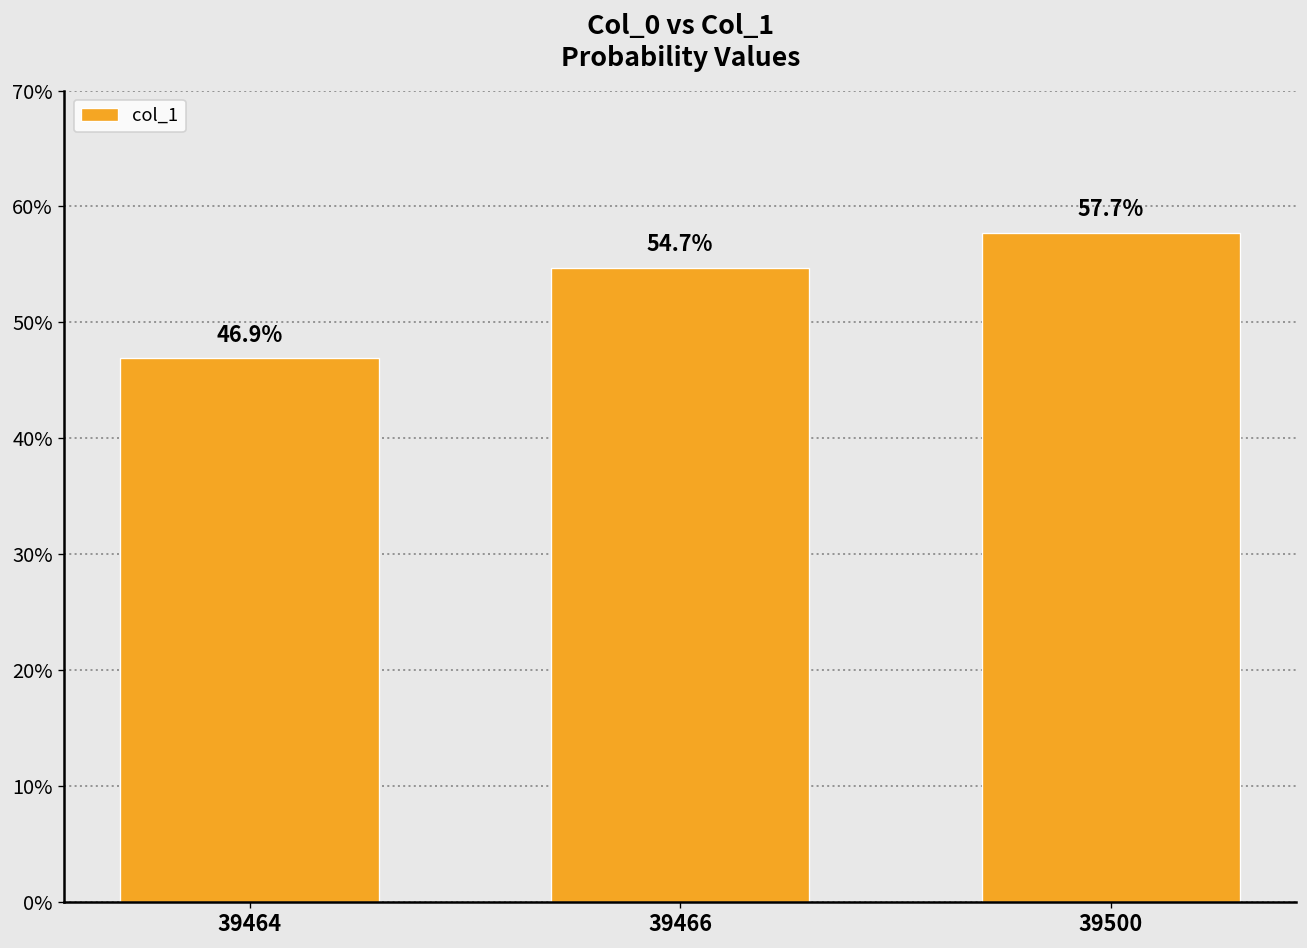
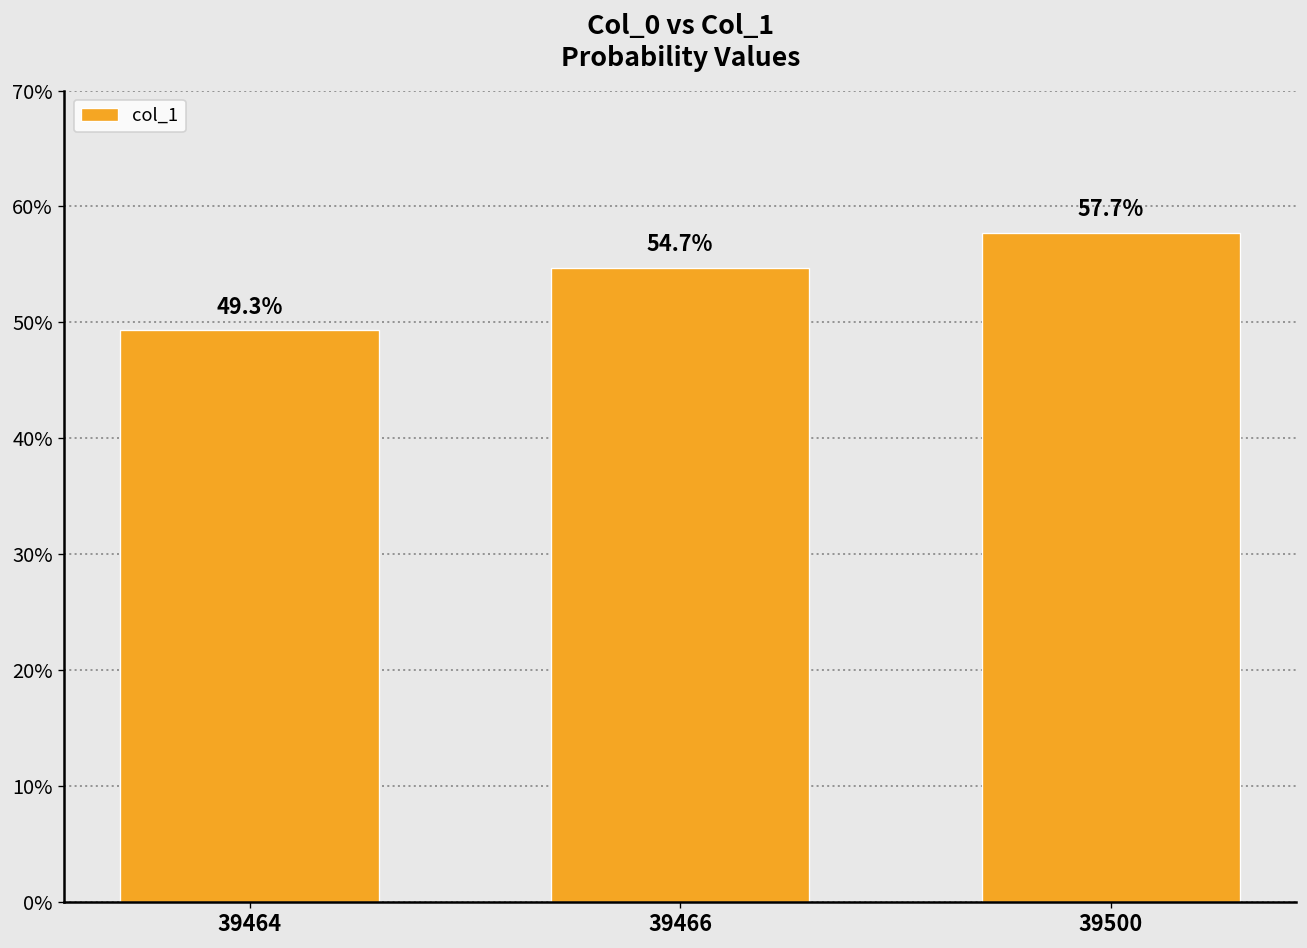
  {
-   "39464": "46.9%",
+   "39464": "49.3%",
    "39466": "54.7%",
    "39500": "57.7%"
  }
